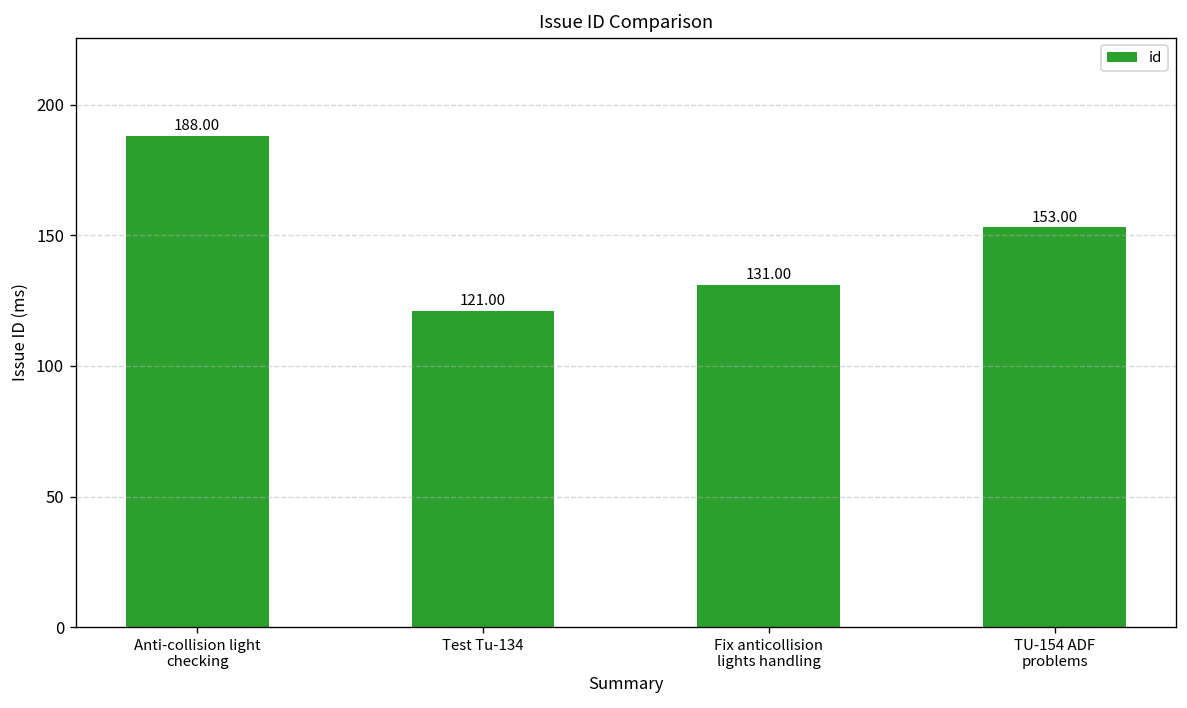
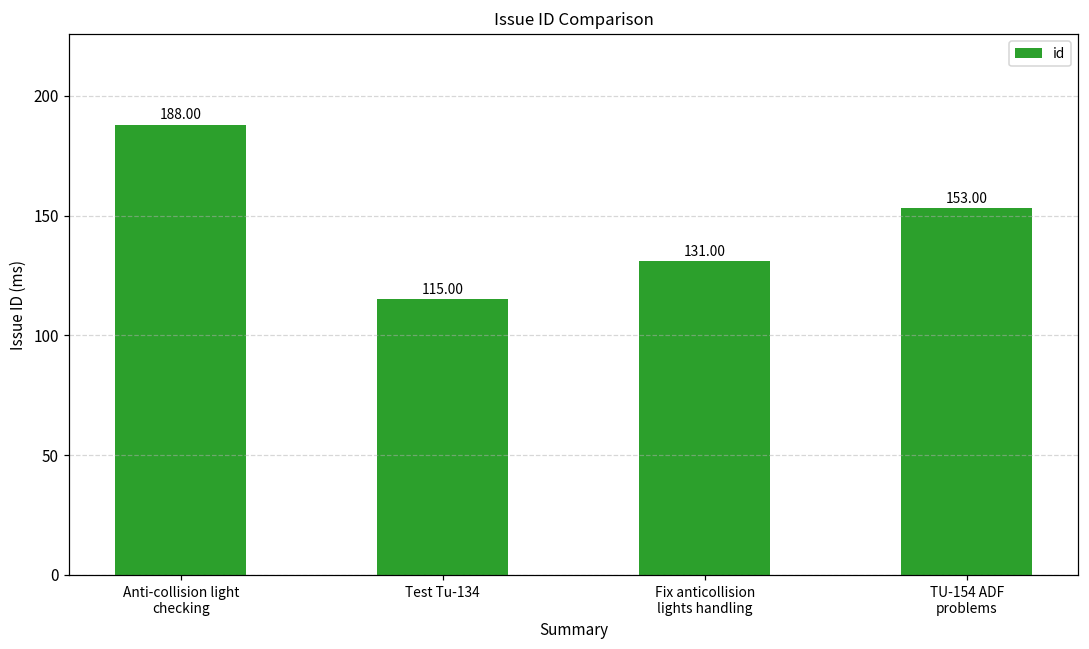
  {
    "Anti-collision light checking": 188.00,
-   "Test Tu-134": 121.00,
+   "Test Tu-134": 115.00,
    "Fix anticollision lights handling": 131.00,
    "TU-154 ADF problems": 153.00
  }
